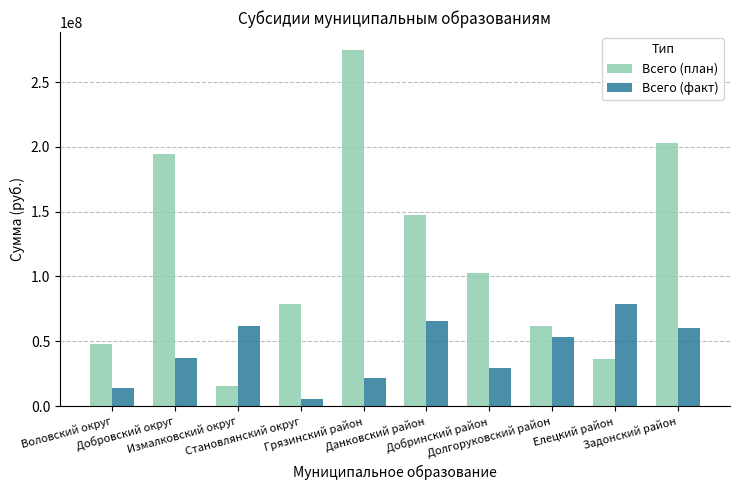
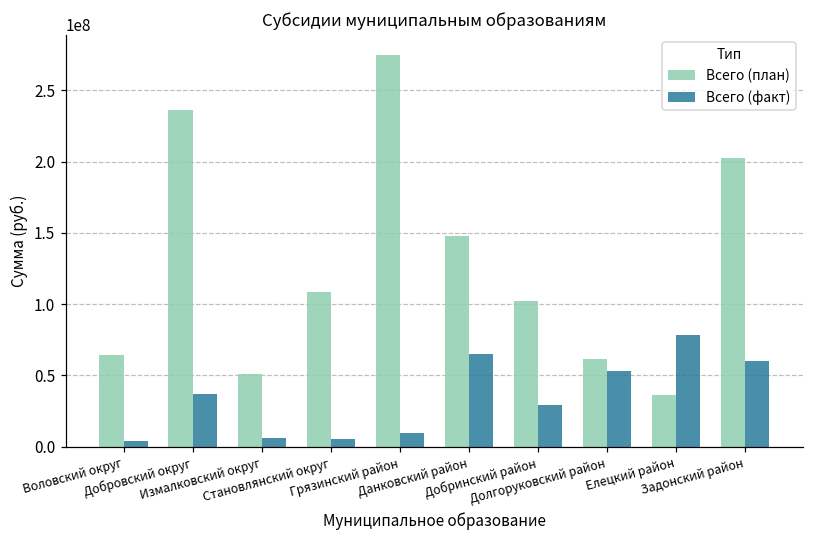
  {
    "Всего (план)": {
-     "Воловский округ": 48000000,
-     "Добровский округ": 194000000,
-     "Измалковский округ": 15000000,
-     "Становлянский округ": 79000000,
+     "Воловский округ": 64000000,
+     "Добровский округ": 236000000,
+     "Измалковский округ": 51000000,
+     "Становлянский округ": 109000000,
      "Грязинский район": 275000000,
      "Данковский район": 148000000,
      "Добринский район": 102000000,
      "Долгоруковский район": 62000000,
      "Елецкий район": 36000000,
      "Задонский район": 203000000
    },
    "Всего (факт)": {
-     "Воловский округ": 14000000,
+     "Воловский округ": 4000000,
      "Добровский округ": 37000000,
-     "Измалковский округ": 61000000,
+     "Измалковский округ": 6000000,
      "Становлянский округ": 5000000,
-     "Грязинский район": 22000000,
+     "Грязинский район": 10000000,
      "Данковский район": 65000000,
      "Добринский район": 29000000,
      "Долгоруковский район": 53000000,
      "Елецкий район": 78000000,
      "Задонский район": 60000000
    }
  }
